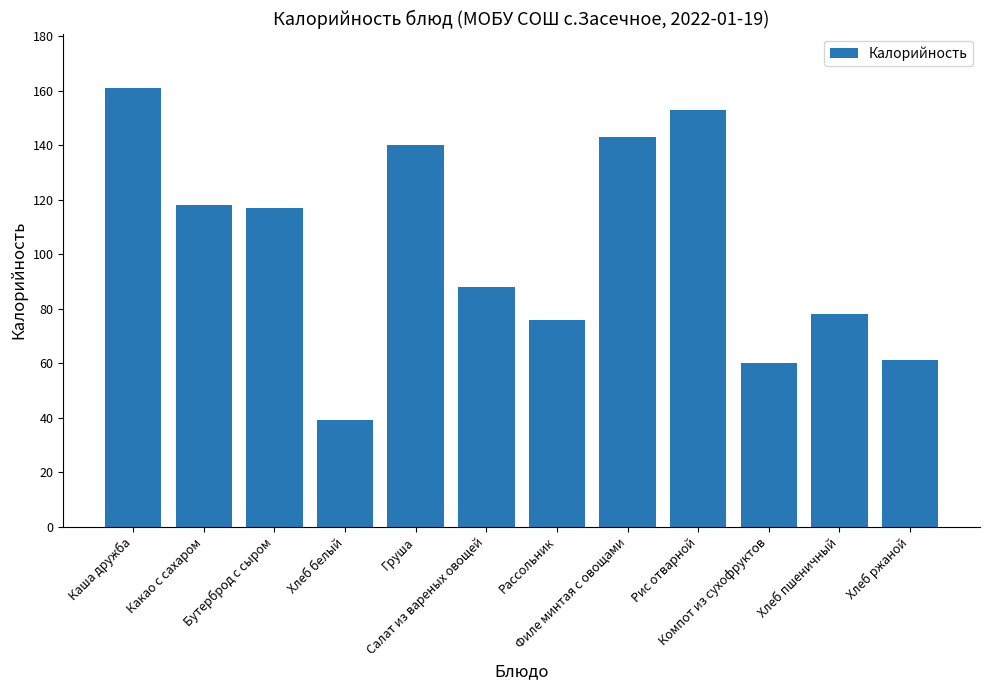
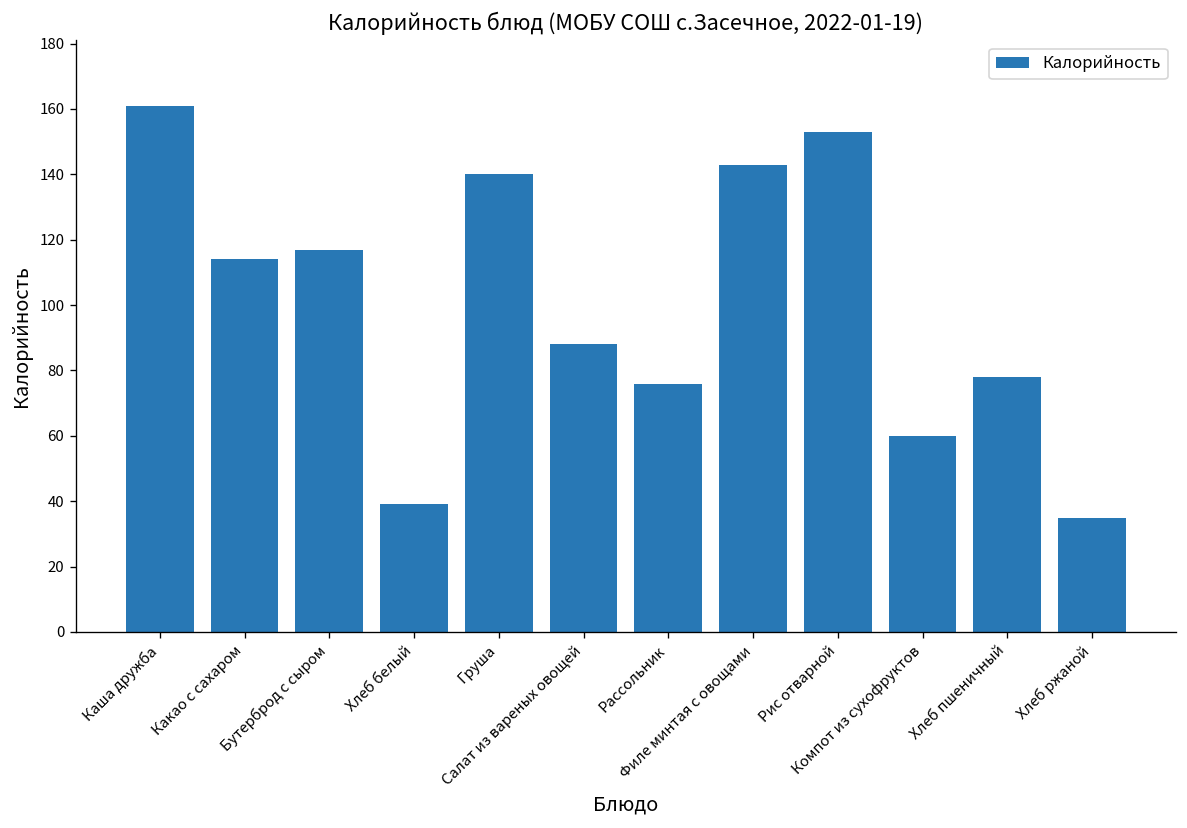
  {
    "Каша дружба": 161,
-   "Какао с сахаром": 118,
+   "Какао с сахаром": 114,
    "Бутерброд с сыром": 117,
    "Хлеб белый": 39,
    "Груша": 140,
    "Салат из вареных овощей": 88,
    "Рассольник": 76,
    "Филе минтая с овощами": 143,
    "Рис отварной": 153,
    "Компот из сухофруктов": 60,
    "Хлеб пшеничный": 78,
-   "Хлеб ржаной": 61
+   "Хлеб ржаной": 35
  }
